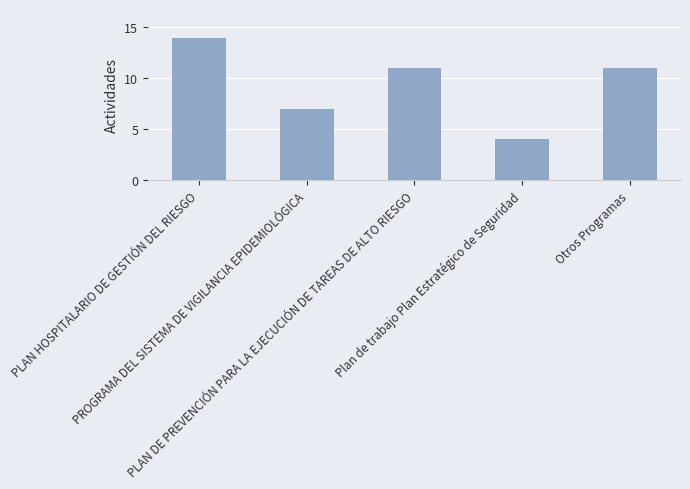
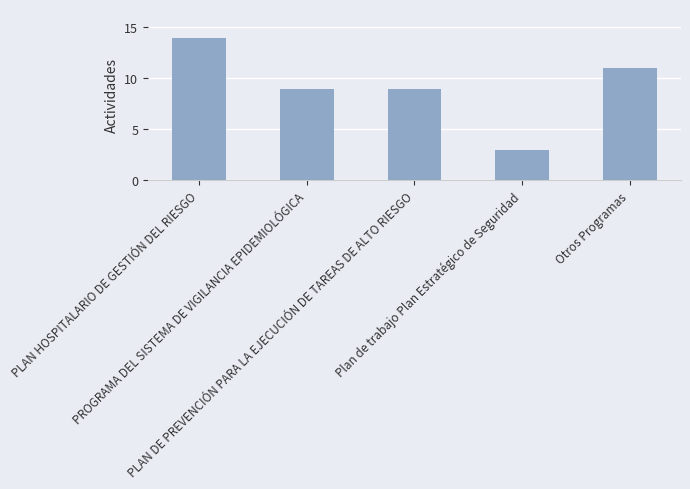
  {
    "PLAN HOSPITALARIO DE GESTIÓN DEL RIESGO": 14,
-   "PROGRAMA DEL SISTEMA DE VIGILANCIA EPIDEMIOLÓGICA": 7,
-   "PLAN DE PREVENCIÓN PARA LA EJECUCIÓN DE TAREAS DE ALTO RIESGO": 11,
-   "Plan de trabajo Plan Estratégico de Seguridad": 4,
+   "PROGRAMA DEL SISTEMA DE VIGILANCIA EPIDEMIOLÓGICA": 9,
+   "PLAN DE PREVENCIÓN PARA LA EJECUCIÓN DE TAREAS DE ALTO RIESGO": 9,
+   "Plan de trabajo Plan Estratégico de Seguridad": 3,
    "Otros Programas": 11
  }
